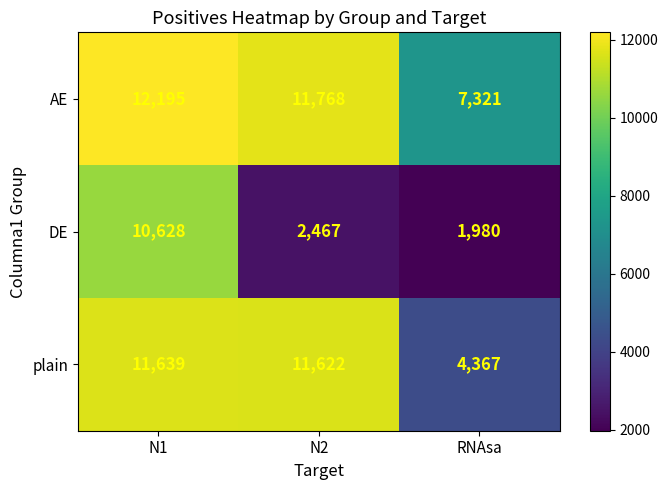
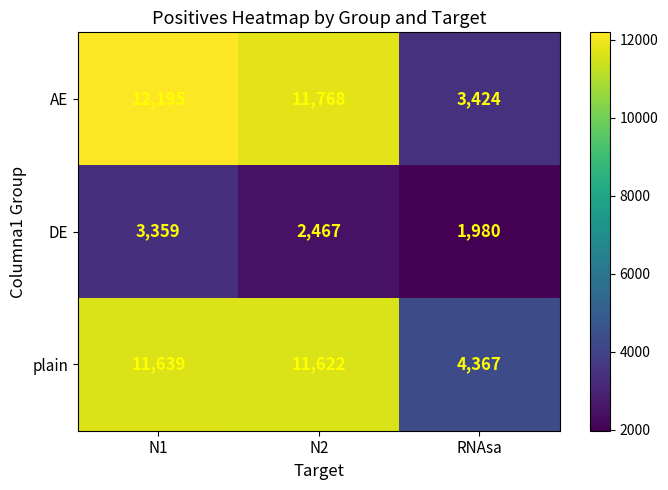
  {
    "AE": {
-     "RNAsa": "7,321"
+     "RNAsa": "3,424"
    },
    "DE": {
-     "N1": "10,628",
+     "N1": "3,359",
      "N2": "2,467",
      "RNAsa": "1,980"
    },
    "plain": {
      "RNAsa": "4,367"
    }
  }
